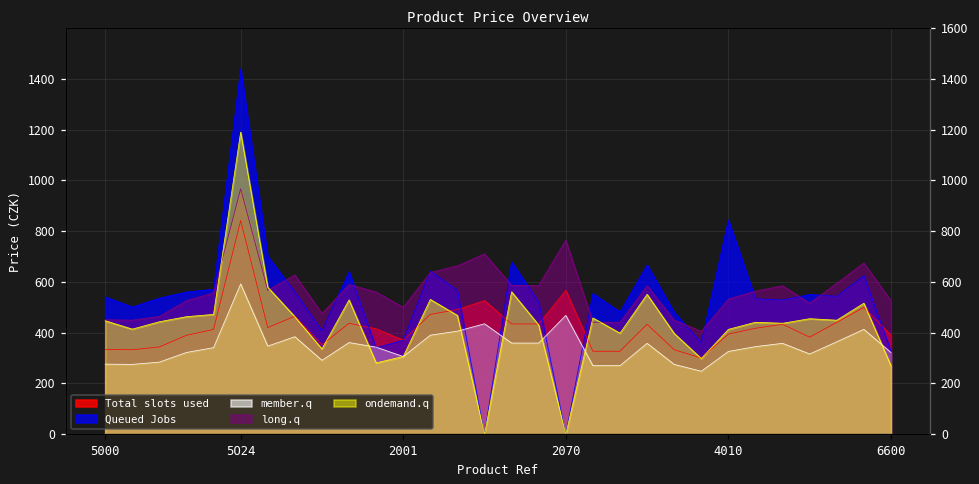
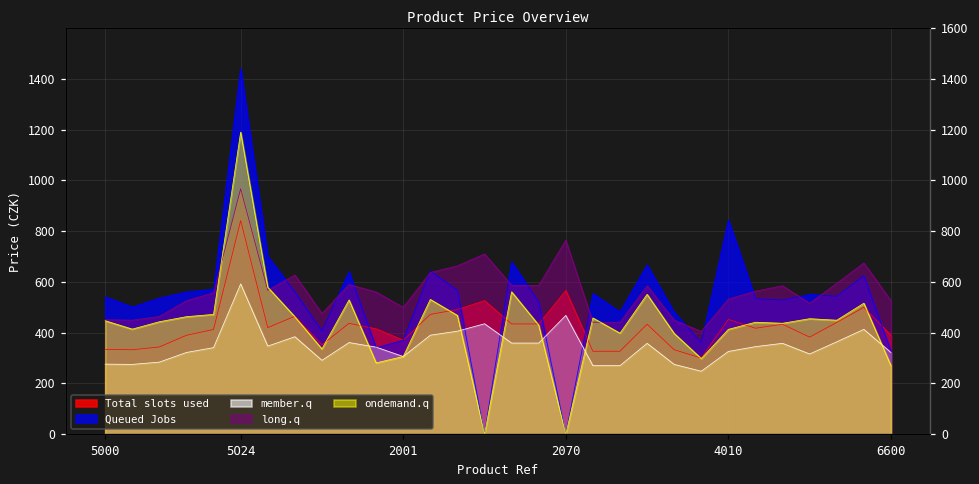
  {
    "Total slots used": {
      "5000": 330,
      "5O24": 840,
      "2070": 570,
-     "4010": 390,
+     "4010": 450,
      "6600": 390
    },
    "Queued Jobs": {
      "5000": 540,
      "5O24": 1440,
      "4010": 840
    },
    "member.q": {
      "5000": 280,
      "5O24": 590,
      "2070": 470,
      "4010": 330
    },
    "long.q": {
      "5O24": 970,
      "2001": 500,
      "2070": 760,
      "4010": 530,
      "6600": 530
    },
    "ondemand.q": {
      "5O24": 1190,
      "4010": 410,
      "6600": 270
    }
  }
